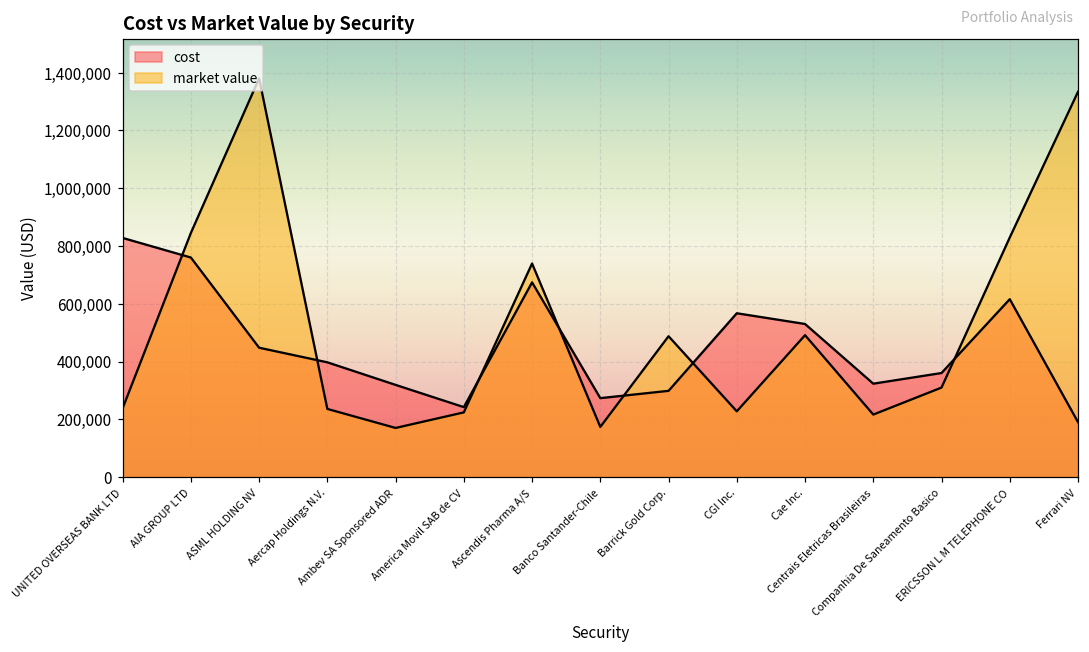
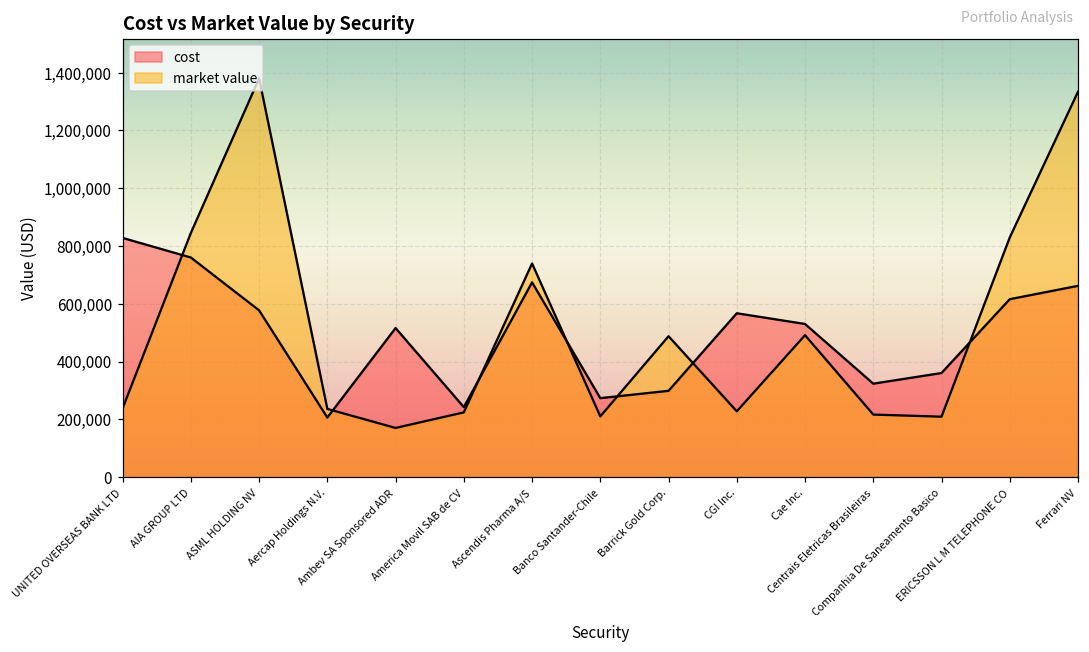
  {
    "cost": {
      "UNITED OVERSEAS BANK LTD": "830,000",
      "AIA GROUP LTD": "760,000",
-     "ASML HOLDING NV": "450,000",
-     "Aercap Holdings N.V.": "400,000",
-     "Ambev SA Sponsored ADR": "320,000",
+     "ASML HOLDING NV": "580,000",
+     "Aercap Holdings N.V.": "210,000",
+     "Ambev SA Sponsored ADR": "520,000",
      "America Movil SAB de CV": "240,000",
      "Ascendis Pharma A/S": "670,000",
      "Banco Santander-Chile": "270,000",
      "Barrick Gold Corp.": "300,000",
      "CGI Inc.": "570,000",
      "Cae Inc.": "530,000",
      "Centrais Eletricas Brasileiras": "320,000",
      "Companhia De Saneamento Basico": "360,000",
      "ERICSSON L M TELEPHONE CO": "620,000",
-     "Ferrari NV": "190,000"
+     "Ferrari NV": "660,000"
    },
    "market value": {
      "UNITED OVERSEAS BANK LTD": "240,000",
      "AIA GROUP LTD": "850,000",
      "Aercap Holdings N.V.": "240,000",
      "Ambev SA Sponsored ADR": "170,000",
      "America Movil SAB de CV": "220,000",
      "Ascendis Pharma A/S": "740,000",
-     "Banco Santander-Chile": "170,000",
+     "Banco Santander-Chile": "210,000",
      "Barrick Gold Corp.": "490,000",
      "CGI Inc.": "230,000",
      "Cae Inc.": "490,000",
      "Centrais Eletricas Brasileiras": "220,000",
-     "Companhia De Saneamento Basico": "310,000",
+     "Companhia De Saneamento Basico": "210,000",
      "ERICSSON L M TELEPHONE CO": "830,000",
      "Ferrari NV": "1,330,000"
    }
  }
